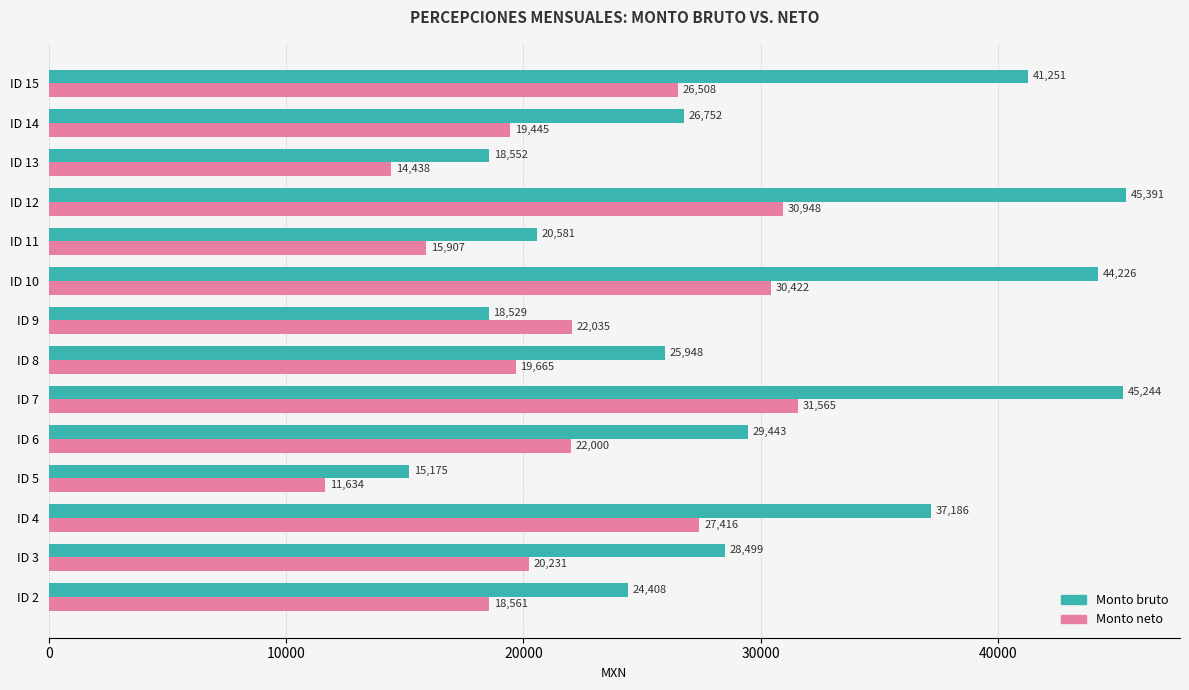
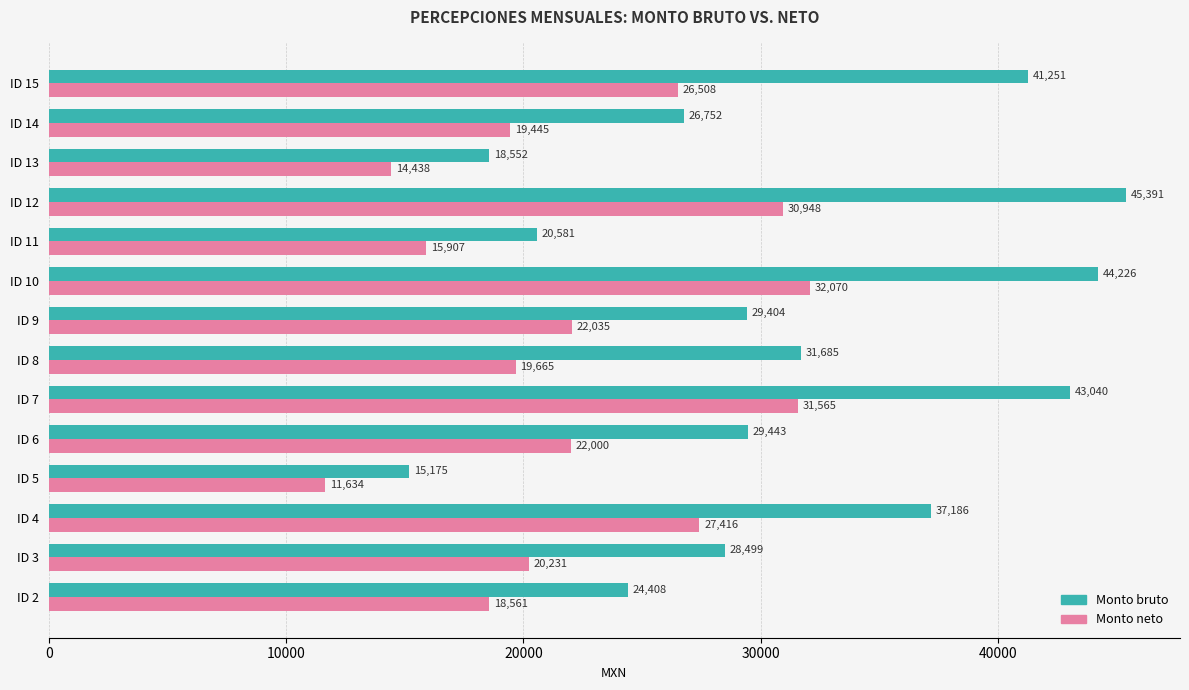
  {
    "Monto bruto": {
      "ID 15": "41,251",
      "ID 14": "26,752",
      "ID 13": "18,552",
      "ID 12": "45,391",
      "ID 11": "20,581",
      "ID 10": "44,226",
-     "ID 9": "18,529",
-     "ID 8": "25,948",
-     "ID 7": "45,244",
+     "ID 9": "29,404",
+     "ID 8": "31,685",
+     "ID 7": "43,040",
      "ID 6": "29,443",
      "ID 5": "15,175",
      "ID 4": "37,186",
      "ID 3": "28,499",
      "ID 2": "24,408"
    },
    "Monto neto": {
      "ID 15": "26,508",
      "ID 14": "19,445",
      "ID 13": "14,438",
      "ID 12": "30,948",
      "ID 11": "15,907",
-     "ID 10": "30,422",
+     "ID 10": "32,070",
      "ID 9": "22,035",
      "ID 8": "19,665",
      "ID 7": "31,565",
      "ID 6": "22,000",
      "ID 5": "11,634",
      "ID 4": "27,416",
      "ID 3": "20,231",
      "ID 2": "18,561"
    }
  }
